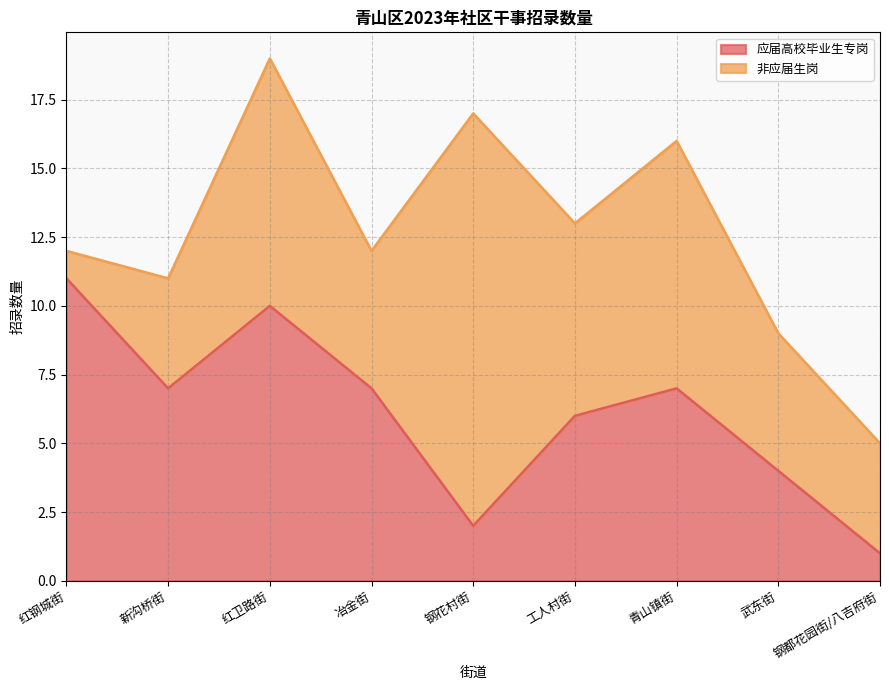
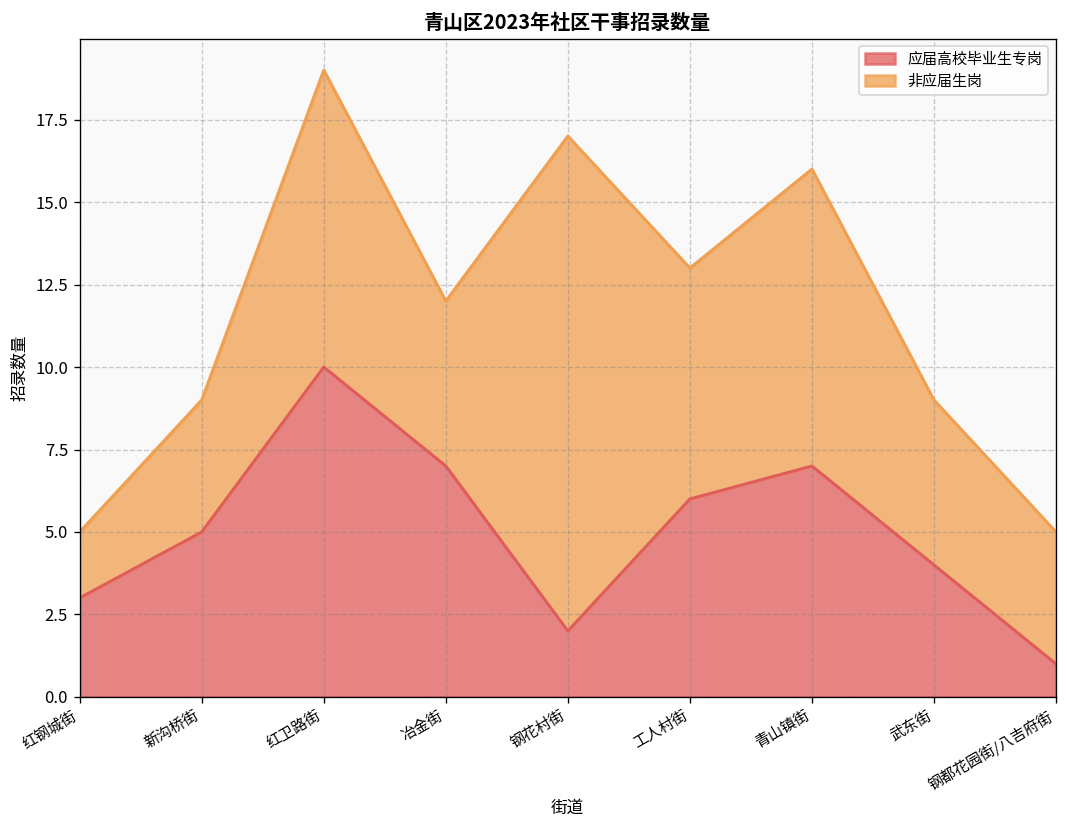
  {
    "应届高校毕业生专岗": {
-     "红钢城街": 11,
-     "新沟桥街": 7,
+     "红钢城街": 3,
+     "新沟桥街": 5,
      "红卫路街": 10,
      "冶金街": 7,
      "钢花村街": 2,
      "工人村街": 6,
      "青山镇街": 7,
      "武东街": 4,
      "钢都花园街/八吉府街": 1
    },
    "非应届生岗": {
-     "红钢城街": 1,
+     "红钢城街": 2,
      "新沟桥街": 4,
      "红卫路街": 9,
      "冶金街": 5,
      "钢花村街": 15,
      "工人村街": 7,
      "青山镇街": 9,
      "武东街": 5,
      "钢都花园街/八吉府街": 4
    }
  }
